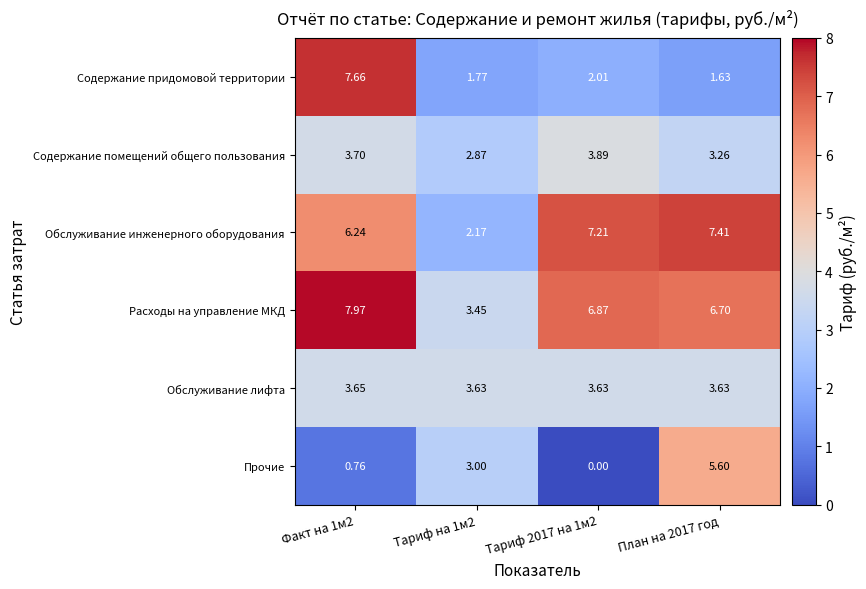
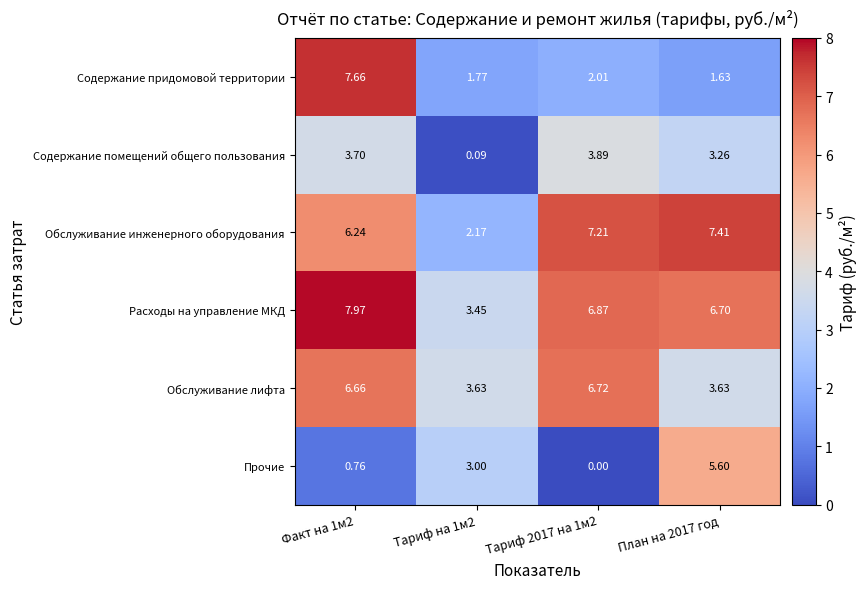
  {
    "Содержание придомовой территории": {
      "Факт на 1м2": 7.66,
      "Тариф на 1м2": 1.77,
      "Тариф 2017 на 1м2": 2.01,
      "План на 2017 год": 1.63
    },
    "Содержание помещений общего пользования": {
      "Факт на 1м2": 3.70,
-     "Тариф на 1м2": 2.87,
+     "Тариф на 1м2": 0.09,
      "Тариф 2017 на 1м2": 3.89,
      "План на 2017 год": 3.26
    },
    "Обслуживание инженерного оборудования": {
      "Факт на 1м2": 6.24,
      "Тариф на 1м2": 2.17,
      "Тариф 2017 на 1м2": 7.21,
      "План на 2017 год": 7.41
    },
    "Расходы на управление МКД": {
      "Факт на 1м2": 7.97,
      "Тариф на 1м2": 3.45,
      "Тариф 2017 на 1м2": 6.87,
      "План на 2017 год": 6.70
    },
    "Обслуживание лифта": {
-     "Факт на 1м2": 3.65,
+     "Факт на 1м2": 6.66,
      "Тариф на 1м2": 3.63,
-     "Тариф 2017 на 1м2": 3.63,
+     "Тариф 2017 на 1м2": 6.72,
      "План на 2017 год": 3.63
    },
    "Прочие": {
      "Факт на 1м2": 0.76,
      "Тариф на 1м2": 3.00,
      "Тариф 2017 на 1м2": 0.00,
      "План на 2017 год": 5.60
    }
  }
